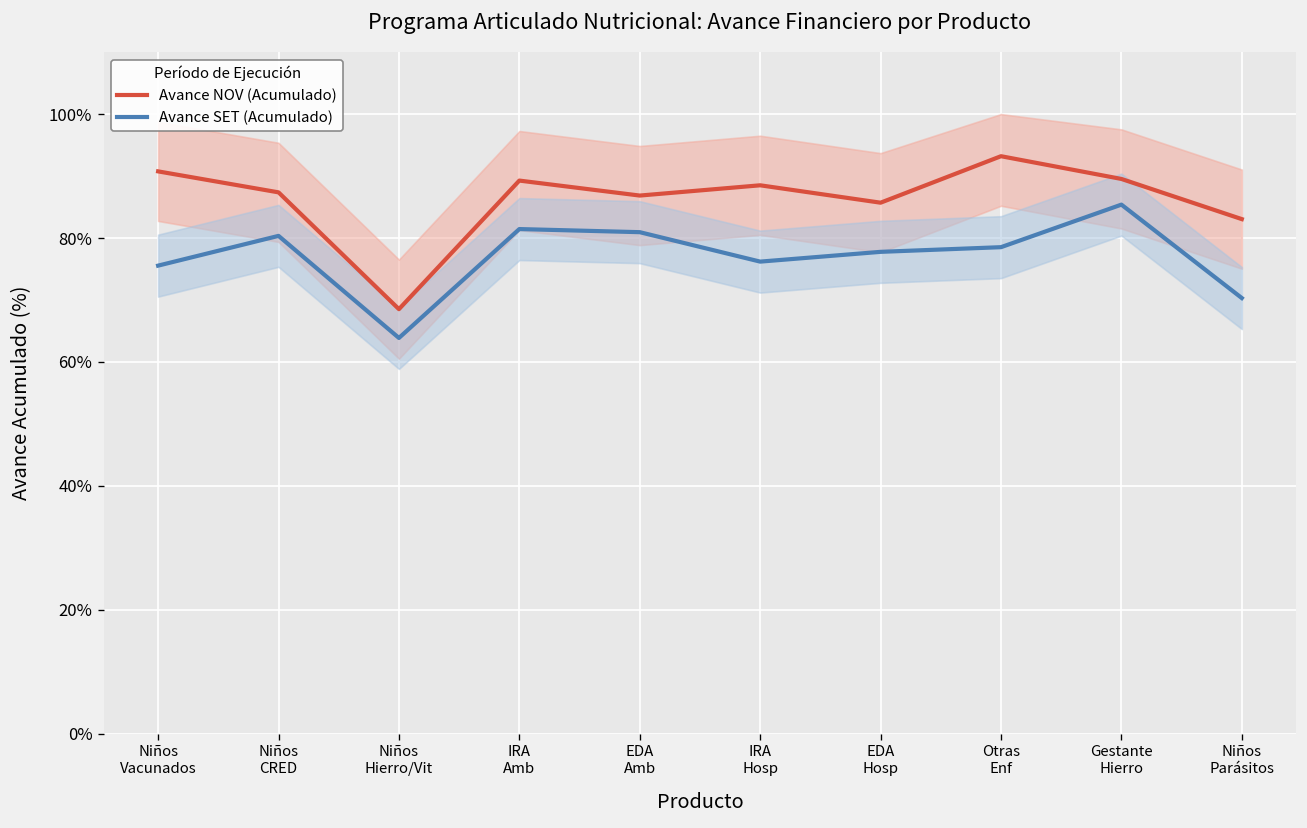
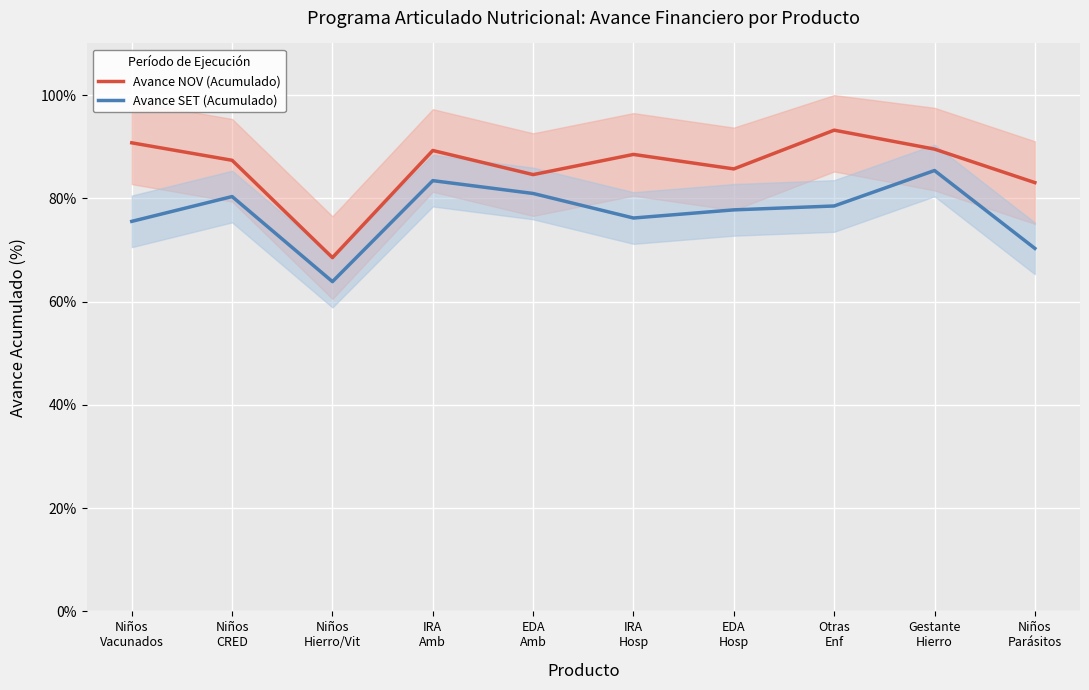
  {
    "Avance NOV (Acumulado)": {
      "Niños Vacunados": "91%",
      "Niños CRED": "87%",
      "IRA Amb": "89%",
-     "EDA Amb": "87%",
+     "EDA Amb": "85%",
      "IRA Hosp": "89%",
      "EDA Hosp": "86%",
      "Otras Enf": "93%",
      "Gestante Hierro": "90%",
      "Niños Parásitos": "83%"
    },
    "Avance SET (Acumulado)": {
      "Niños Vacunados": "76%",
      "Niños CRED": "80%",
      "Niños Hierro/Vit": "64%",
-     "IRA Amb": "81%",
+     "IRA Amb": "83%",
      "EDA Amb": "81%",
      "IRA Hosp": "76%",
      "EDA Hosp": "78%",
      "Otras Enf": "79%",
      "Gestante Hierro": "85%",
      "Niños Parásitos": "70%"
    }
  }
